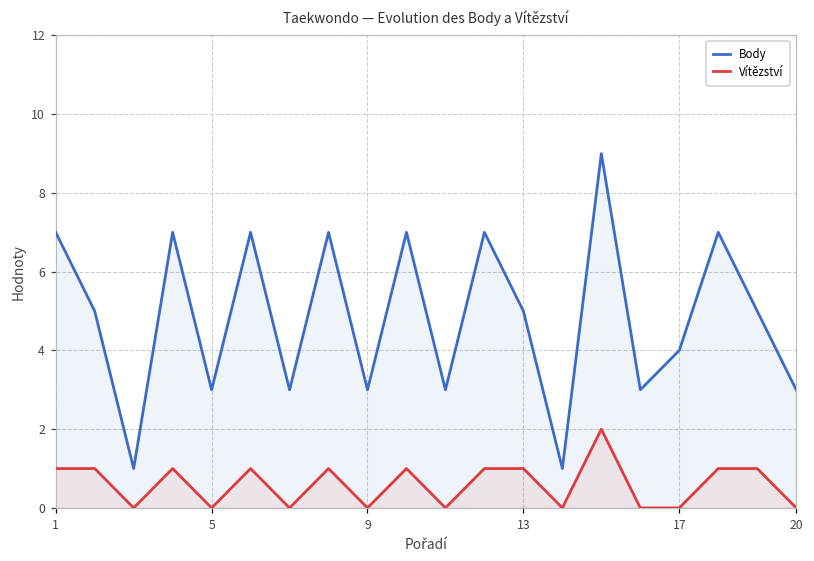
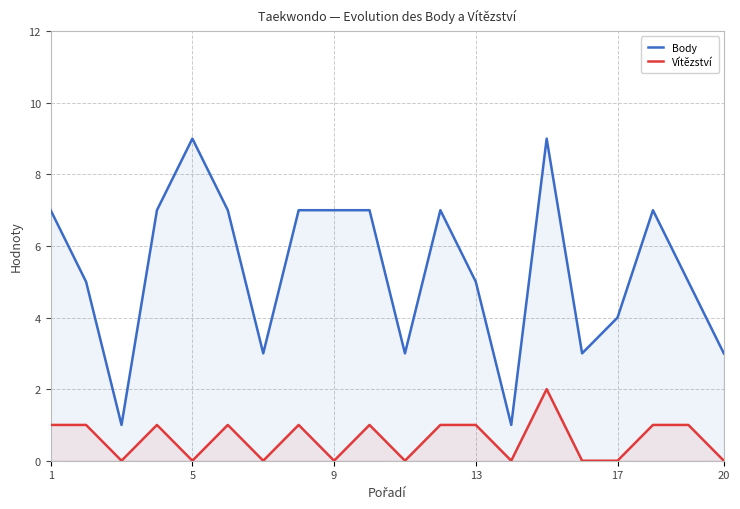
  {
    "Body": {
      "1": 7,
-     "5": 3,
-     "9": 3,
+     "5": 9,
+     "9": 7,
      "13": 5,
      "17": 4,
      "20": 3
    },
    "Vítězství": {
      "1": 1,
      "5": 0,
      "9": 0,
      "13": 1,
      "17": 0,
      "20": 0
    }
  }
